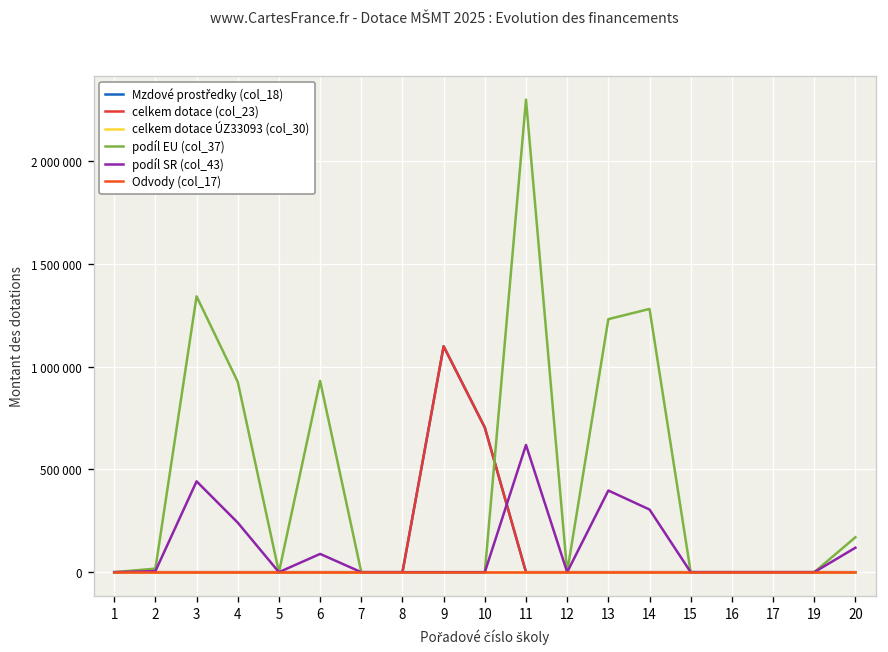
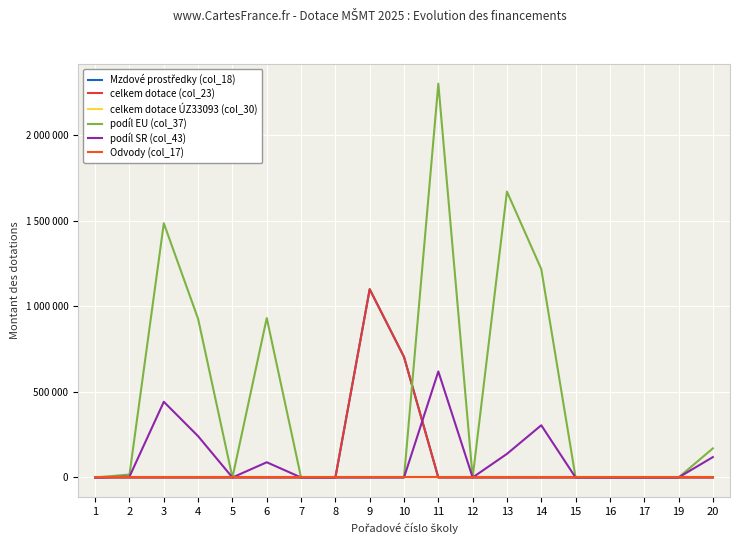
  {
    "podíl EU (col_37)": {
-     "3": 1340000,
+     "3": 1490000,
      "4": 930000,
      "6": 930000,
      "11": 2300000,
-     "13": 1230000,
-     "14": 1280000,
+     "13": 1670000,
+     "14": 1220000,
      "20": 170000
    },
    "podíl SR (col_43)": {
      "3": 440000,
      "4": 240000,
      "6": 90000,
      "11": 620000,
-     "13": 400000,
+     "13": 140000,
      "14": 310000,
      "20": 120000
    }
  }
